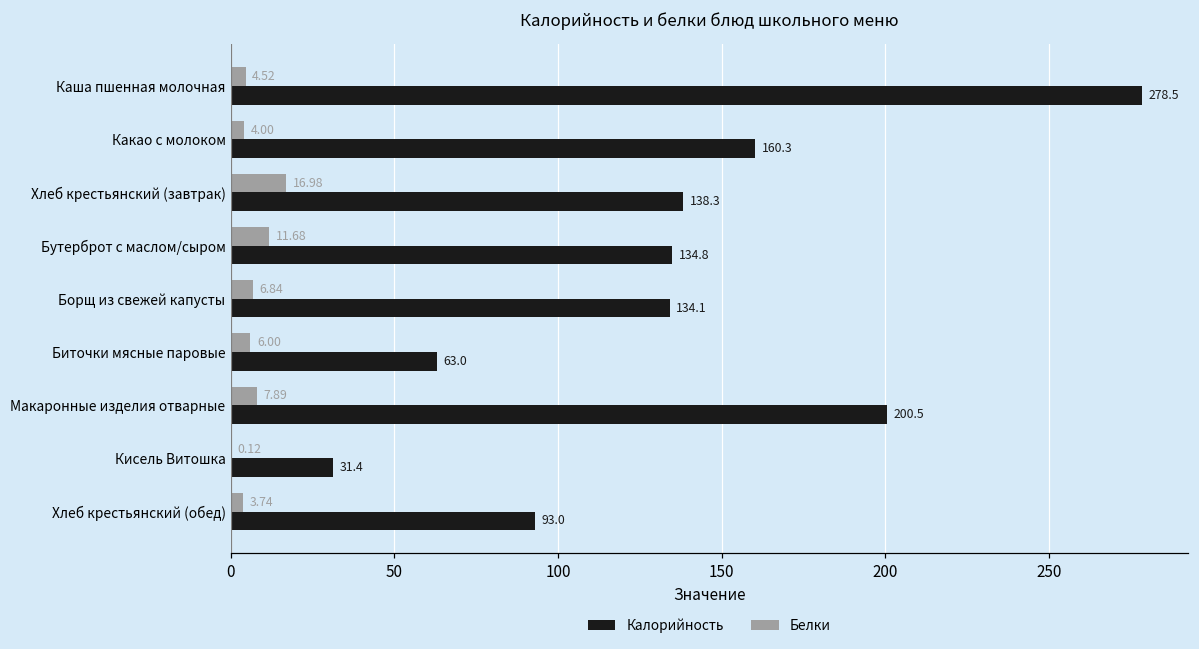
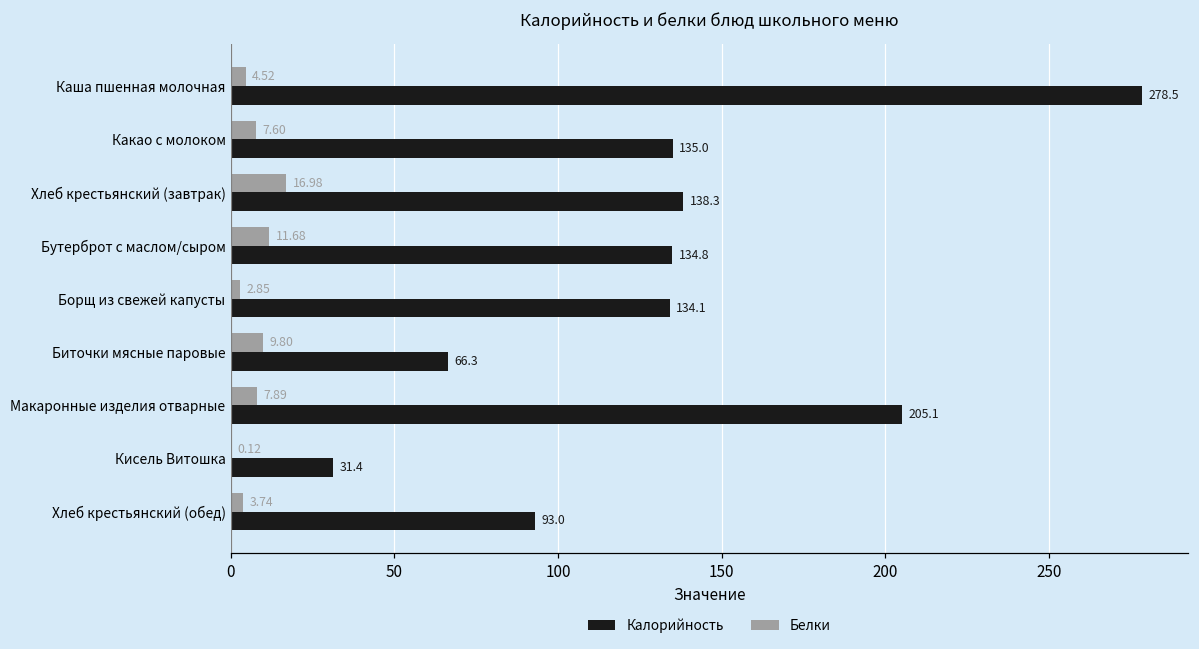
  {
    "Калорийность": {
      "Каша пшенная молочная": 278.5,
-     "Какао с молоком": 160.3,
+     "Какао с молоком": 135.0,
      "Хлеб крестьянский (завтрак)": 138.3,
      "Бутерброт с маслом/сыром": 134.8,
      "Борщ из свежей капусты": 134.1,
-     "Биточки мясные паровые": 63.0,
-     "Макаронные изделия отварные": 200.5,
+     "Биточки мясные паровые": 66.3,
+     "Макаронные изделия отварные": 205.1,
      "Кисель Витошка": 31.4,
      "Хлеб крестьянский (обед)": 93.0
    },
    "Белки": {
      "Каша пшенная молочная": 4.52,
-     "Какао с молоком": 4.00,
+     "Какао с молоком": 7.60,
      "Хлеб крестьянский (завтрак)": 16.98,
      "Бутерброт с маслом/сыром": 11.68,
-     "Борщ из свежей капусты": 6.84,
-     "Биточки мясные паровые": 6.00,
+     "Борщ из свежей капусты": 2.85,
+     "Биточки мясные паровые": 9.80,
      "Макаронные изделия отварные": 7.89,
      "Кисель Витошка": 0.12,
      "Хлеб крестьянский (обед)": 3.74
    }
  }
